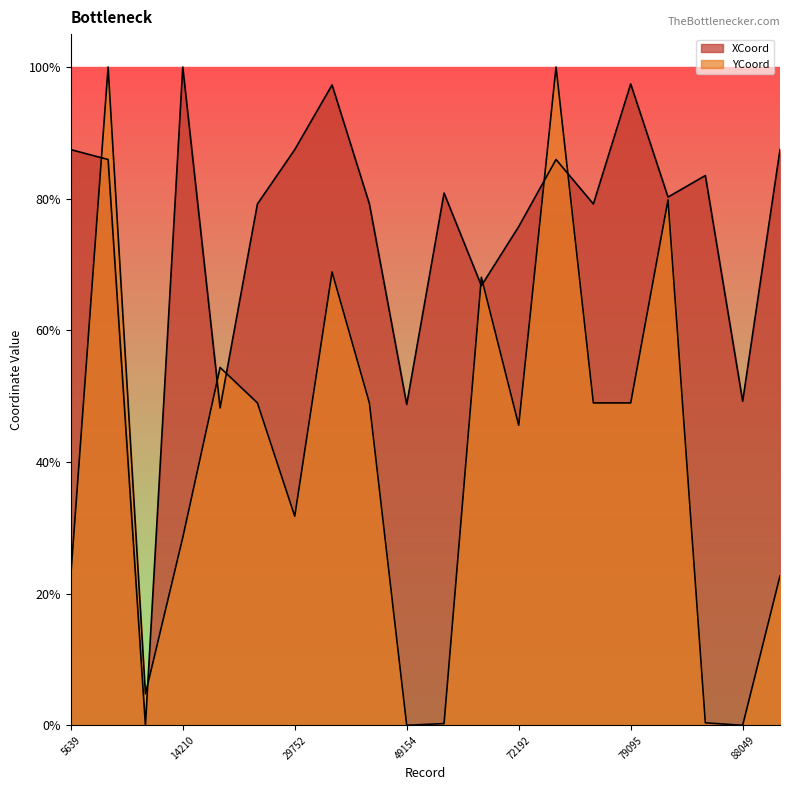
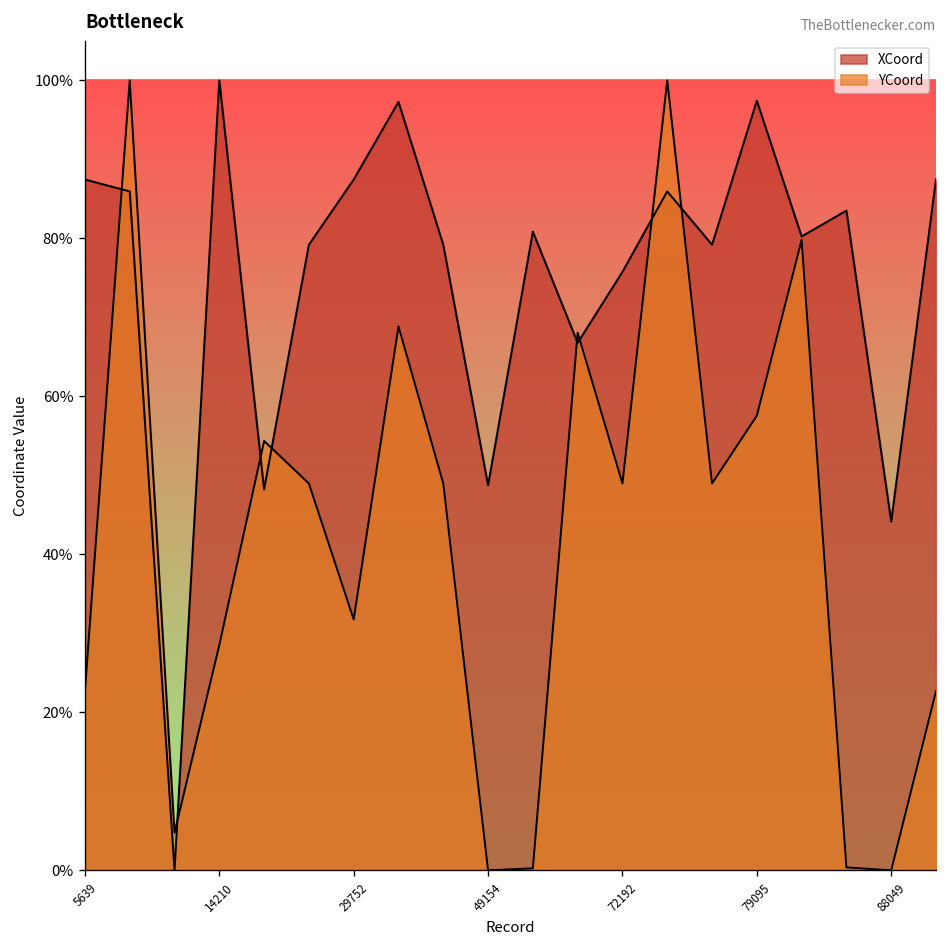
  {
    "XCoord": {
      "5639": "87%",
      "14210": "100%",
      "29752": "87%",
      "49154": "49%",
      "72192": "76%",
      "79095": "97%",
-     "88049": "49%"
+     "88049": "44%"
    },
    "YCoord": {
      "5639": "23%",
      "14210": "29%",
      "29752": "32%",
      "49154": "0%",
-     "72192": "46%",
-     "79095": "49%",
+     "72192": "49%",
+     "79095": "58%",
      "88049": "0%"
    }
  }
